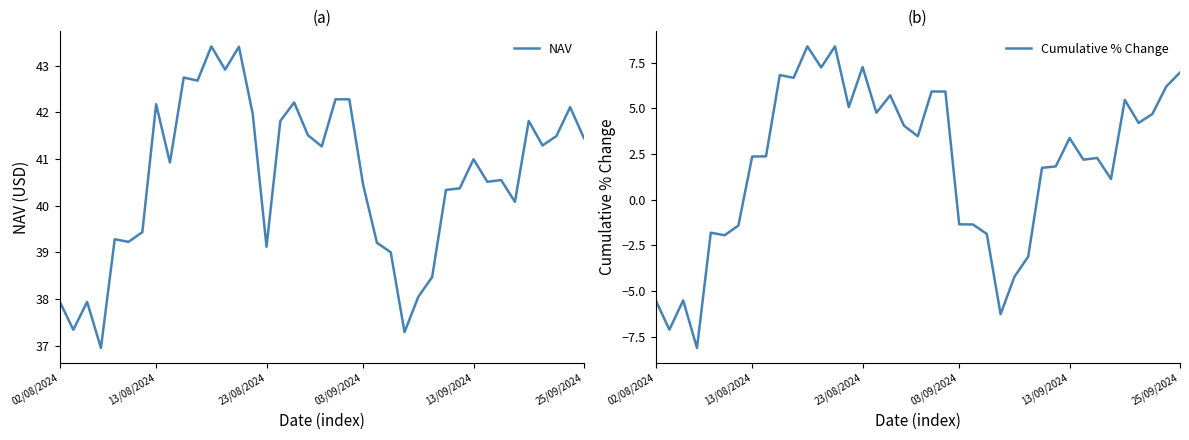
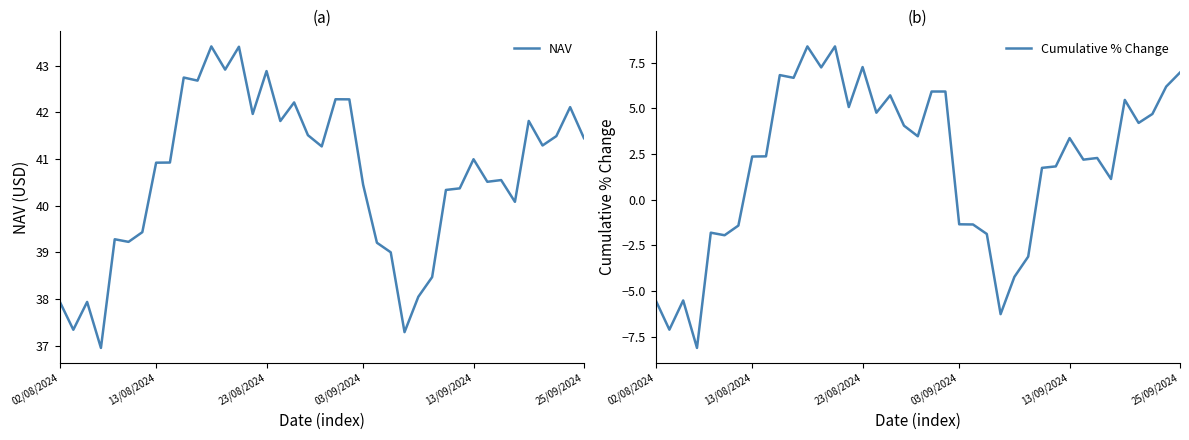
  {
    "(a)": {
      "02/08/2024": 38.0,
-     "13/08/2024": 42.2,
-     "23/08/2024": 39.1,
+     "13/08/2024": 40.9,
+     "23/08/2024": 42.9,
      "03/09/2024": 40.5,
      "13/09/2024": 41.0,
      "25/09/2024": 41.5
    },
    "(b)": {
      "02/08/2024": -5.5,
      "13/08/2024": 2.4,
      "23/08/2024": 7.3,
      "03/09/2024": -1.3,
      "13/09/2024": 3.4,
      "25/09/2024": 7.0
    }
  }
